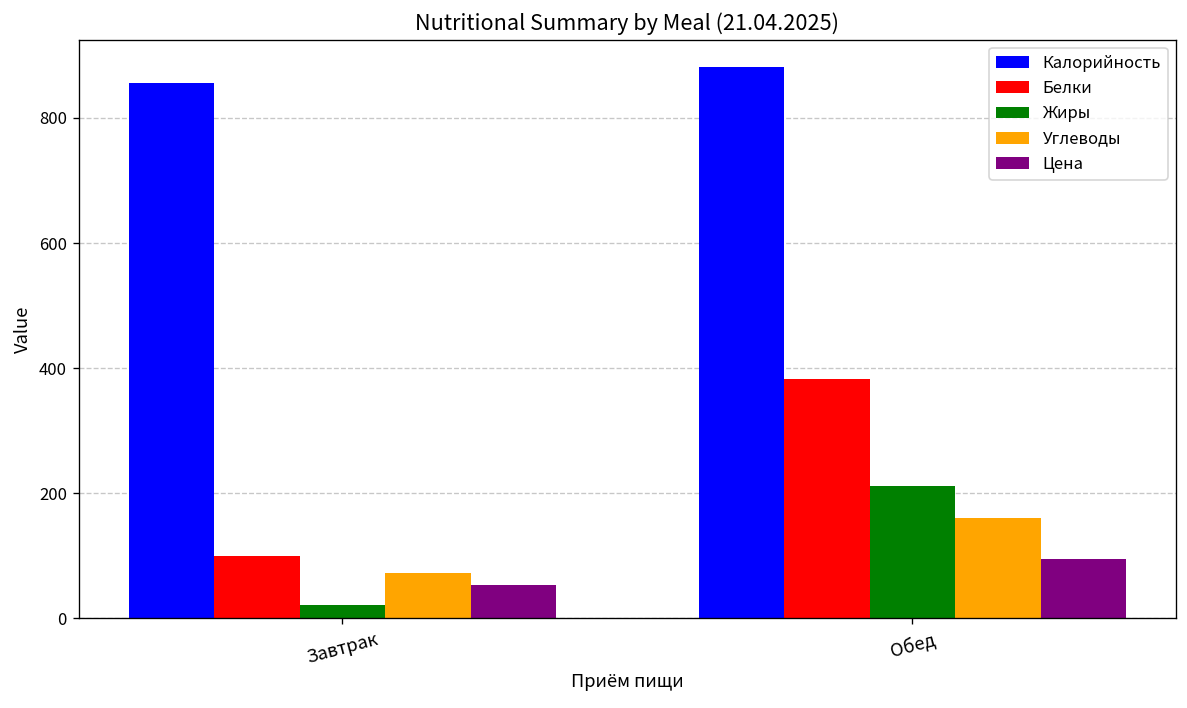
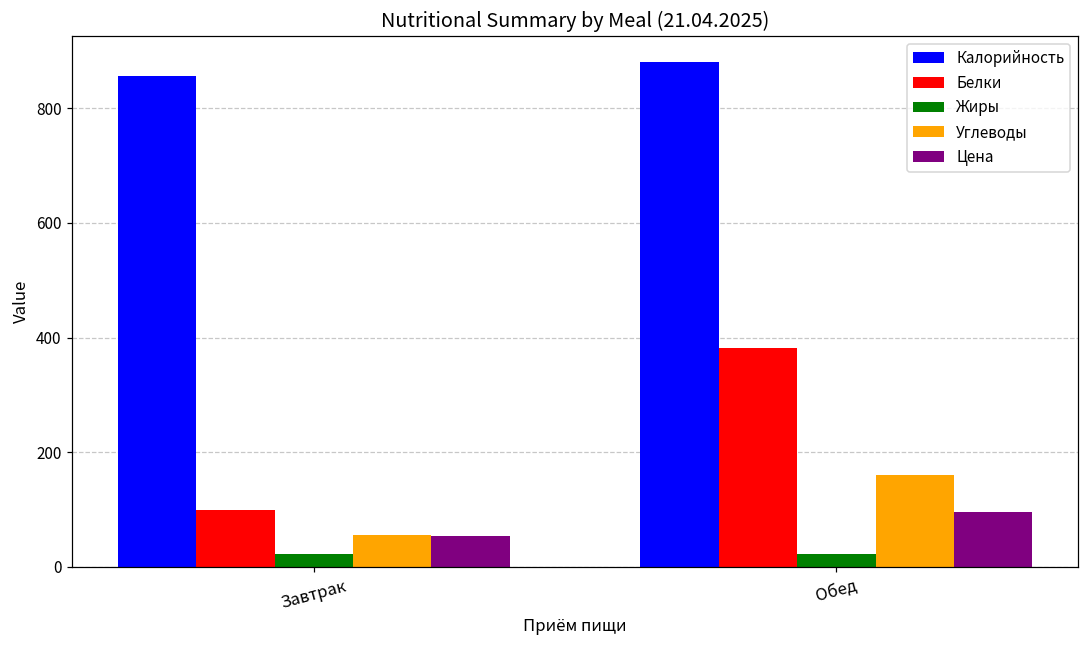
  {
    "Калорийность": {
      "Завтрак": 860,
      "Обед": 880
    },
    "Белки": {
      "Завтрак": 100,
      "Обед": 380
    },
    "Жиры": {
      "Завтрак": 20,
-     "Обед": 210
+     "Обед": 20
    },
    "Углеводы": {
-     "Завтрак": 70,
+     "Завтрак": 60,
      "Обед": 160
    },
    "Цена": {
      "Завтрак": 50,
      "Обед": 100
    }
  }
